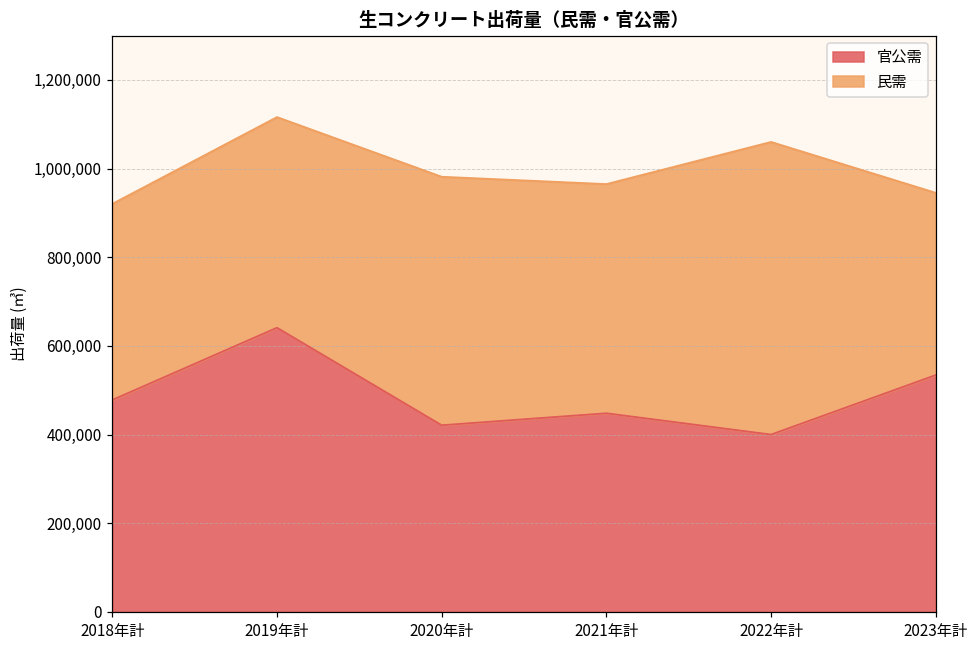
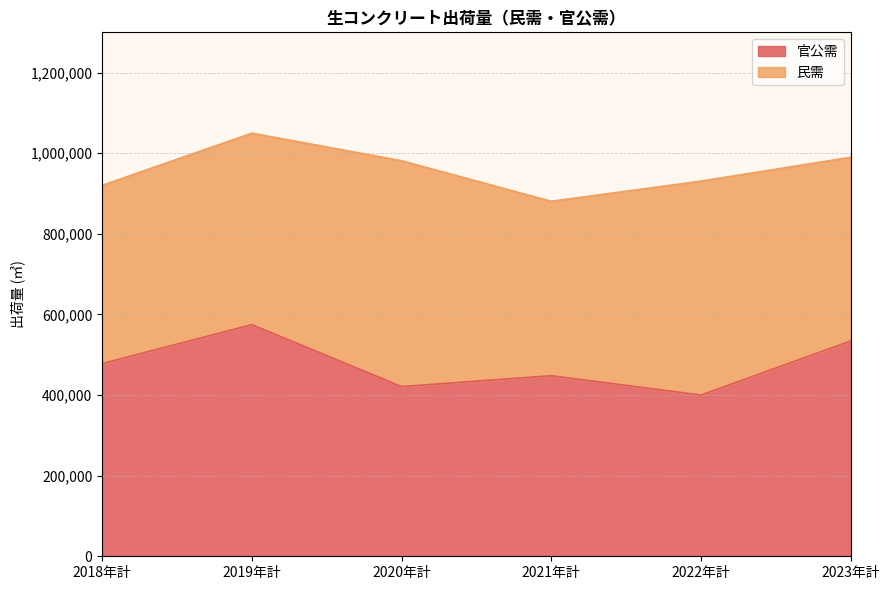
  {
    "官公需": {
      "2018年計": "480,000",
-     "2019年計": "640,000",
+     "2019年計": "570,000",
      "2020年計": "420,000",
      "2021年計": "450,000",
      "2022年計": "400,000",
      "2023年計": "530,000"
    },
    "民需": {
      "2018年計": "440,000",
      "2019年計": "480,000",
      "2020年計": "560,000",
-     "2021年計": "520,000",
-     "2022年計": "660,000",
-     "2023年計": "410,000"
+     "2021年計": "430,000",
+     "2022年計": "530,000",
+     "2023年計": "460,000"
    }
  }
